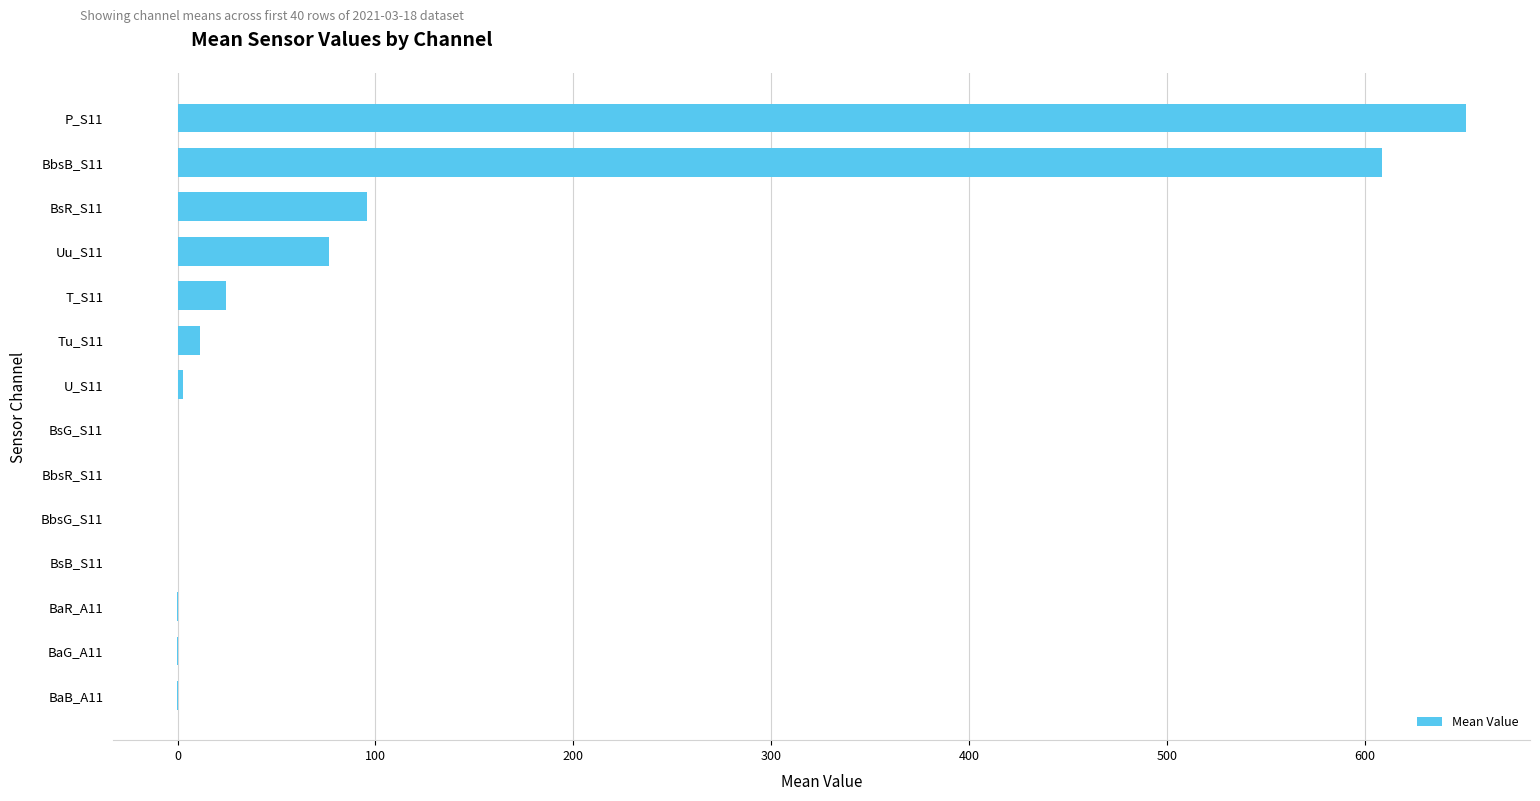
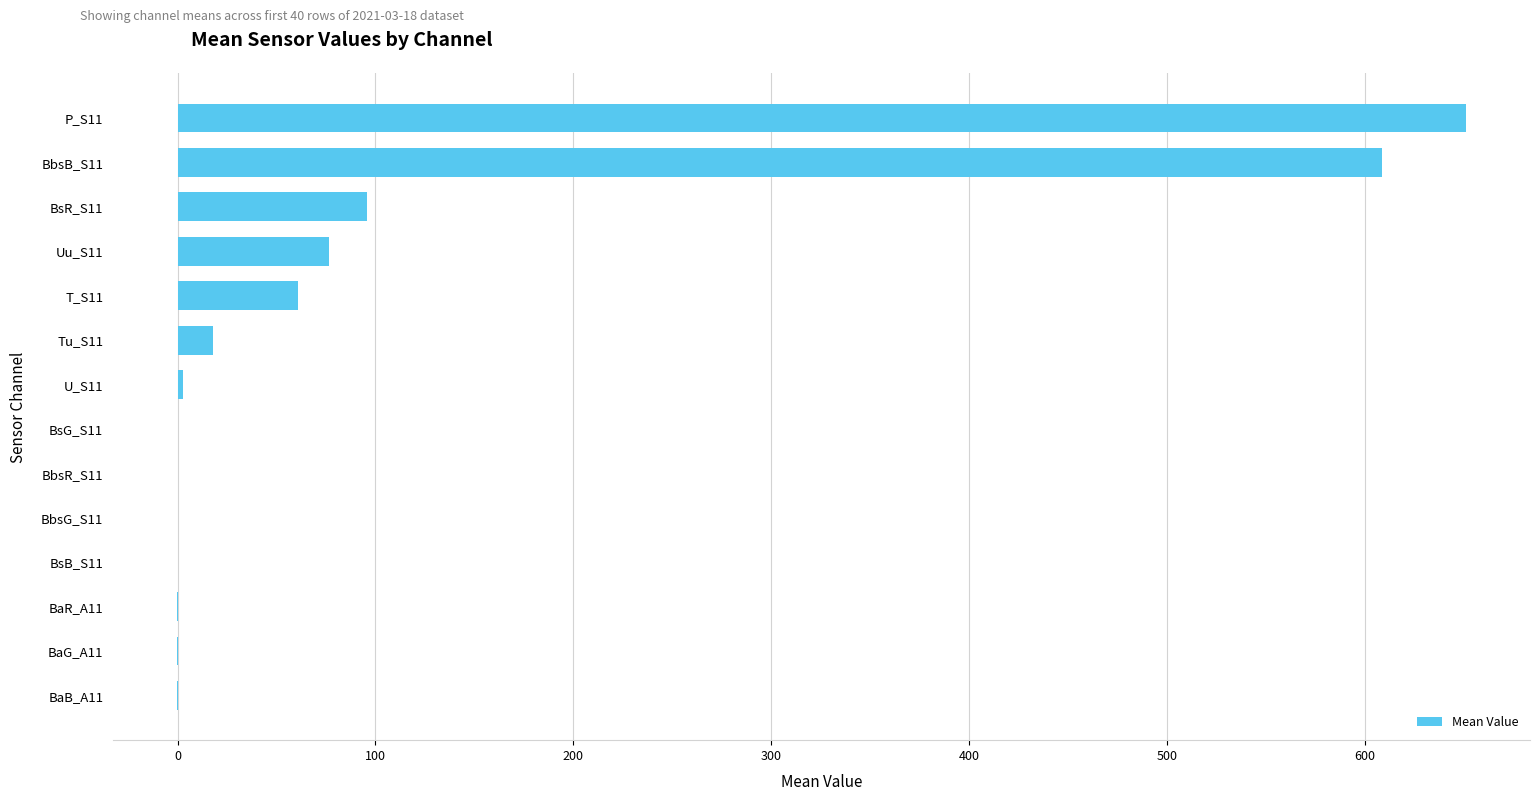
  {
    "P_S11": 651,
    "BbsB_S11": 608,
    "BsR_S11": 95,
    "Uu_S11": 77,
-   "T_S11": 25,
-   "Tu_S11": 11,
+   "T_S11": 61,
+   "Tu_S11": 18,
    "U_S11": 3
  }
